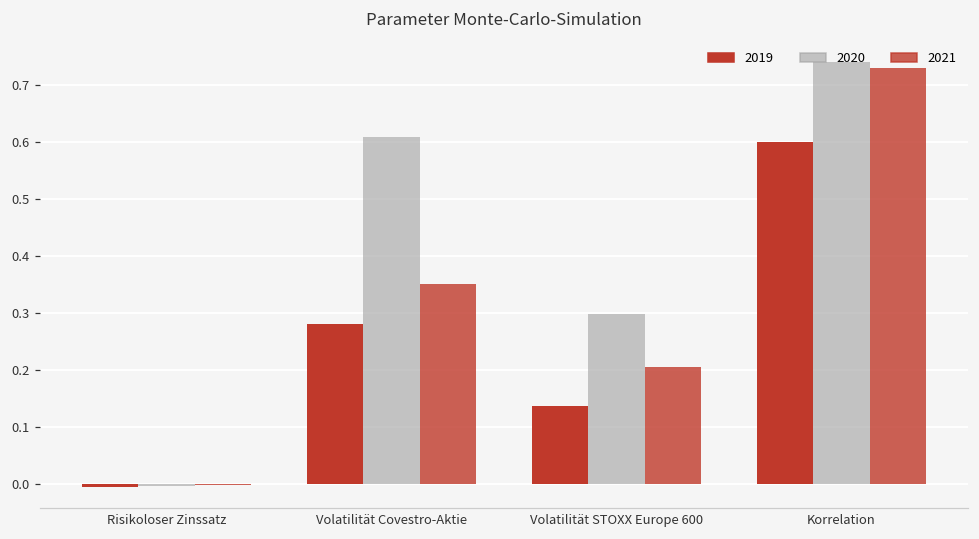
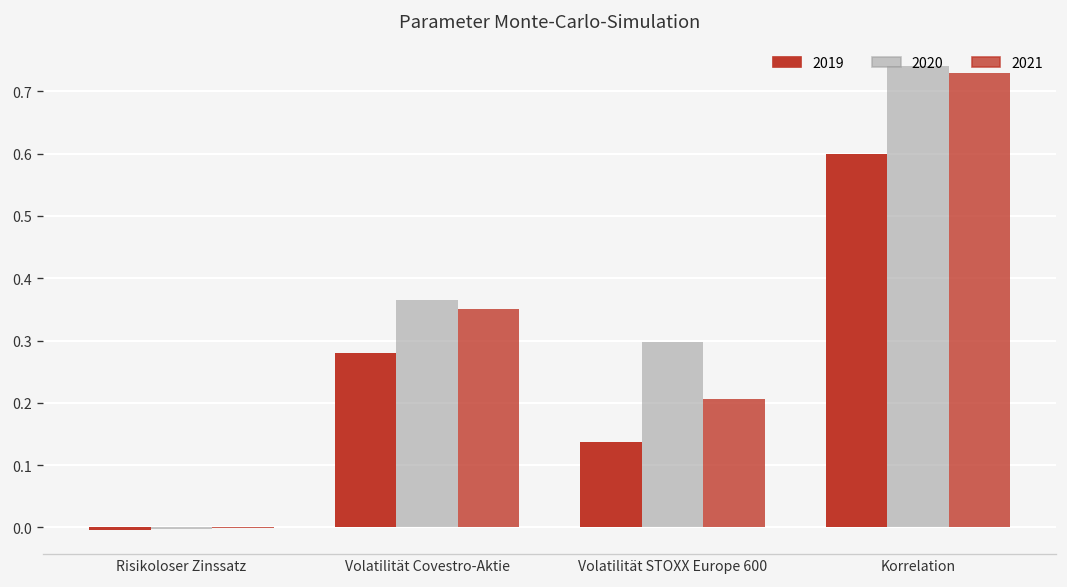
  {
    "2020": {
-     "Volatilität Covestro-Aktie": 0.61,
+     "Volatilität Covestro-Aktie": 0.37,
      "Volatilität STOXX Europe 600": 0.30,
      "Korrelation": 0.74
    }
  }
